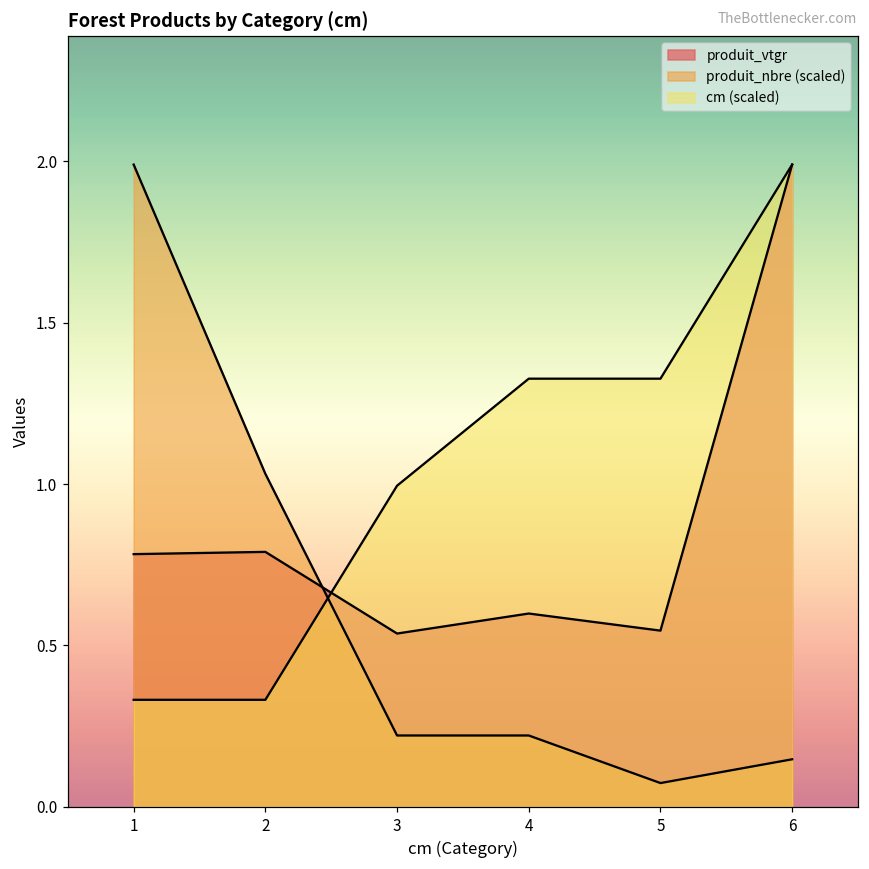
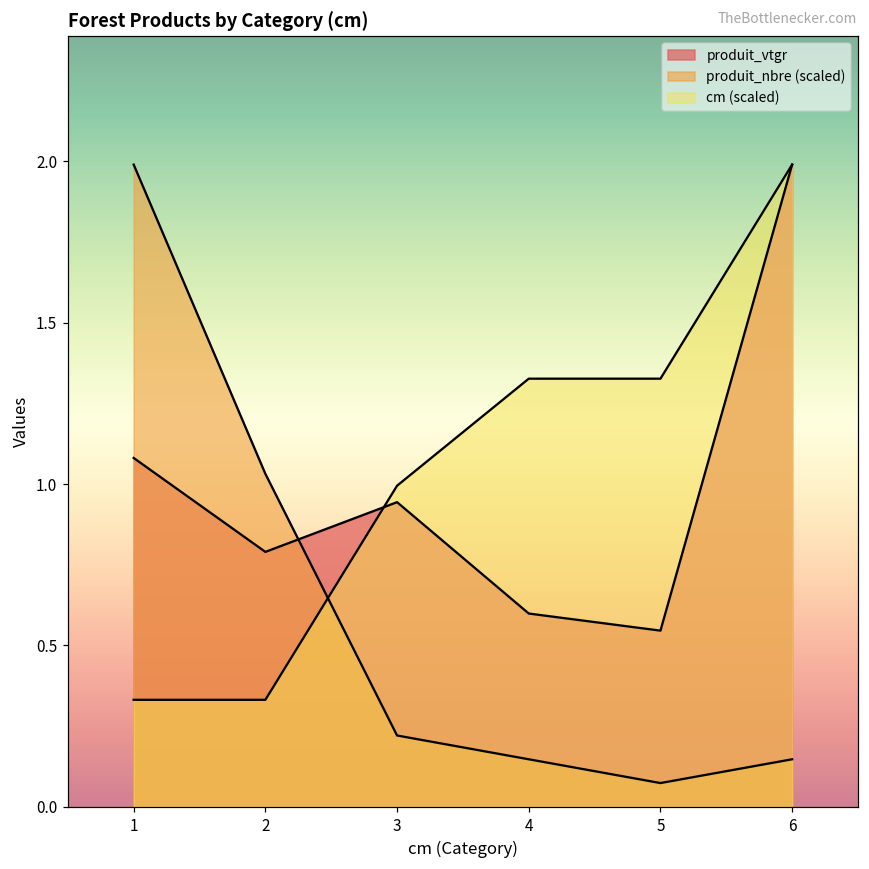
  {
    "produit_vtgr": {
-     "1": 0.78,
+     "1": 1.08,
      "2": 0.79,
-     "3": 0.54,
+     "3": 0.94,
      "4": 0.60,
      "5": 0.55
    },
    "produit_nbre (scaled)": {
      "1": 1.99,
      "2": 1.03,
      "3": 0.22,
-     "4": 0.22,
+     "4": 0.15,
      "5": 0.07,
      "6": 0.15
    },
    "cm (scaled)": {
      "1": 0.33,
      "2": 0.33,
      "3": 1.00,
      "4": 1.33,
      "5": 1.33
    }
  }
